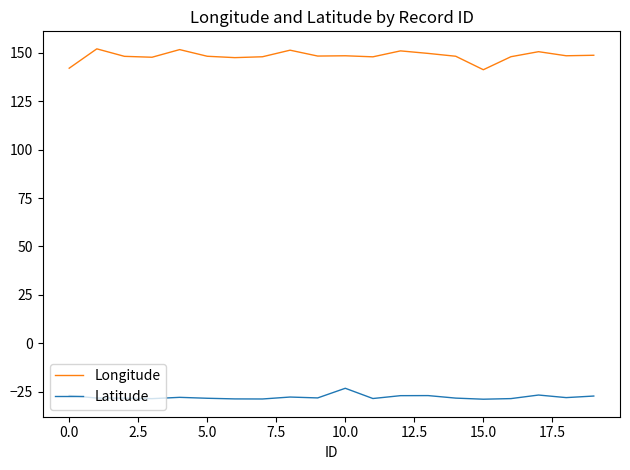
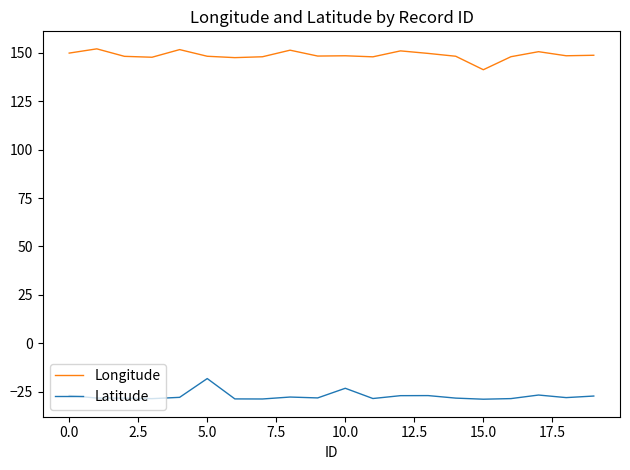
  {
    "Longitude": {
-     "0.0": 142,
+     "0.0": 150,
      "5.0": 148,
      "10.0": 149,
      "15.0": 141
    },
    "Latitude": {
-     "5.0": -28,
+     "5.0": -18,
      "10.0": -23,
      "15.0": -29
    }
  }
